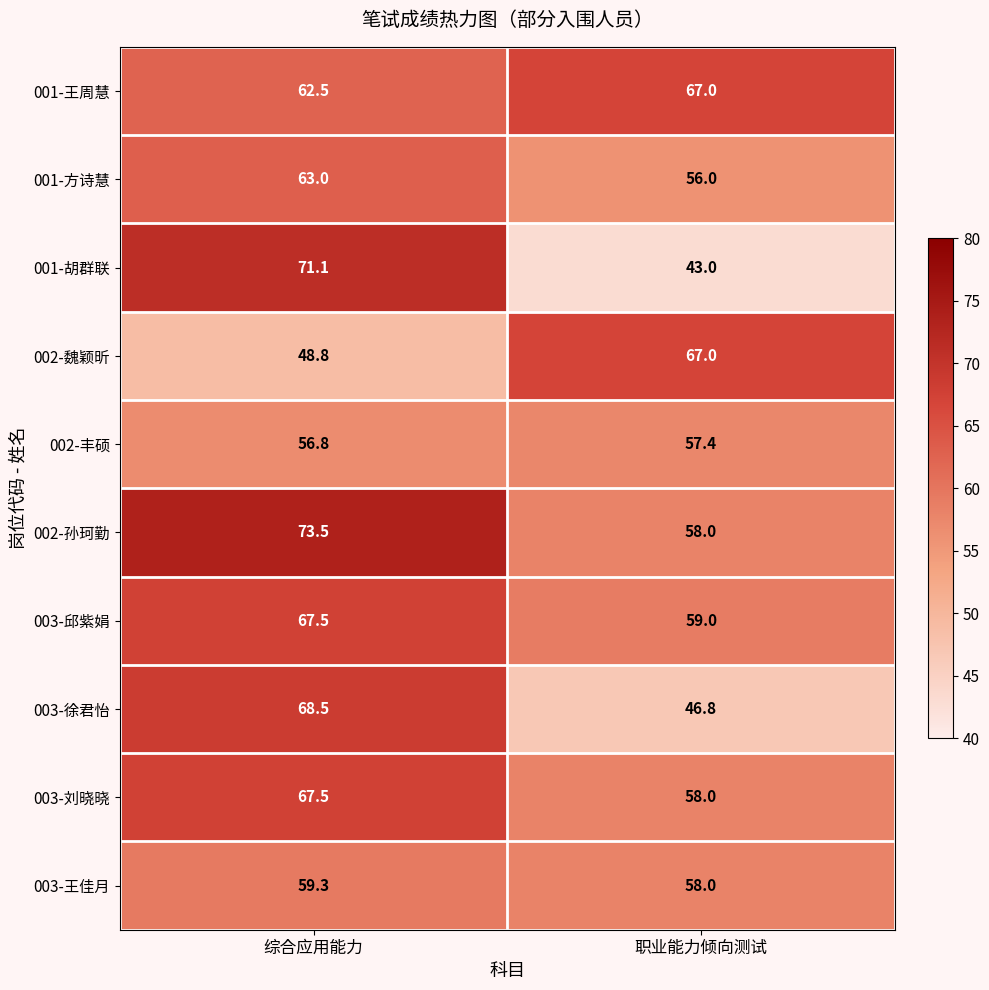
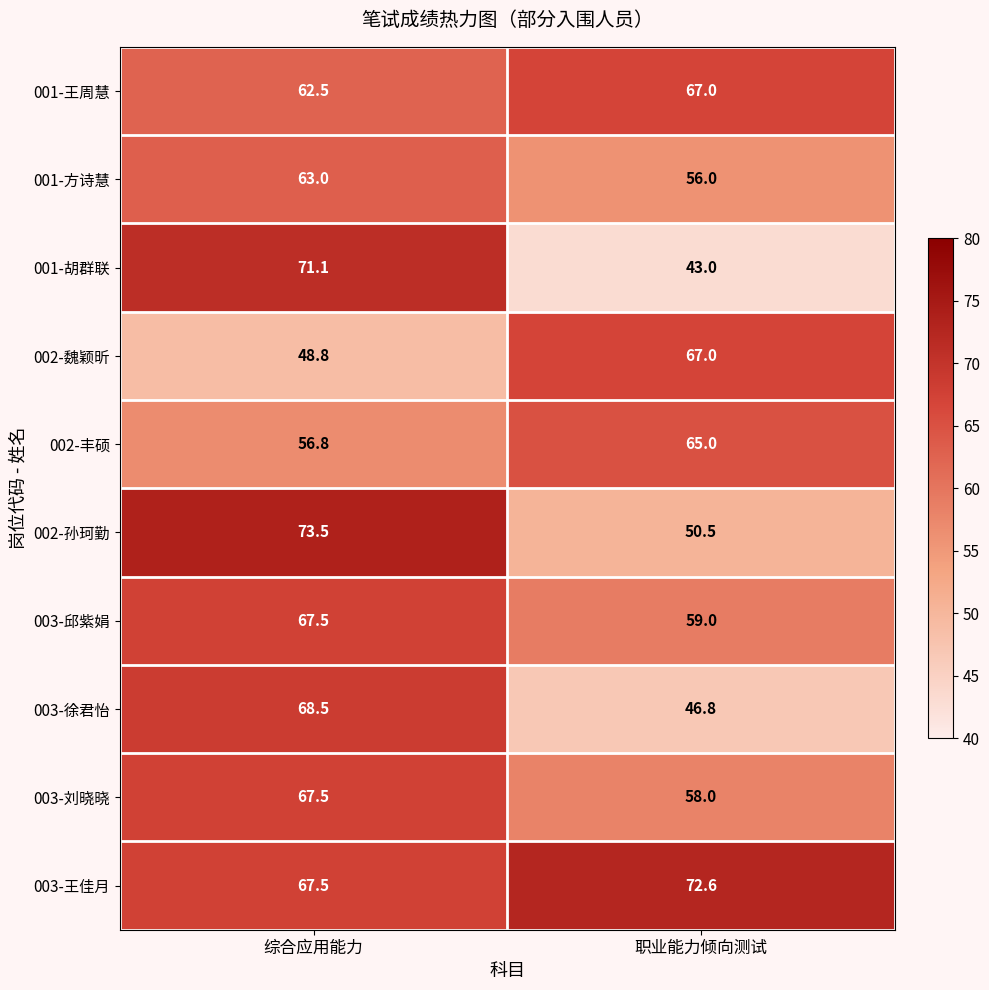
  {
    "001-王周慧": {
      "综合应用能力": 62.5,
      "职业能力倾向测试": 67.0
    },
    "001-方诗慧": {
      "综合应用能力": 63.0,
      "职业能力倾向测试": 56.0
    },
    "001-胡群联": {
      "综合应用能力": 71.1,
      "职业能力倾向测试": 43.0
    },
    "002-魏颖昕": {
      "综合应用能力": 48.8,
      "职业能力倾向测试": 67.0
    },
    "002-丰硕": {
      "综合应用能力": 56.8,
-     "职业能力倾向测试": 57.4
+     "职业能力倾向测试": 65.0
    },
    "002-孙珂勤": {
      "综合应用能力": 73.5,
-     "职业能力倾向测试": 58.0
+     "职业能力倾向测试": 50.5
    },
    "003-邱紫娟": {
      "综合应用能力": 67.5,
      "职业能力倾向测试": 59.0
    },
    "003-徐君怡": {
      "综合应用能力": 68.5,
      "职业能力倾向测试": 46.8
    },
    "003-刘晓晓": {
      "综合应用能力": 67.5,
      "职业能力倾向测试": 58.0
    },
    "003-王佳月": {
-     "综合应用能力": 59.3,
-     "职业能力倾向测试": 58.0
+     "综合应用能力": 67.5,
+     "职业能力倾向测试": 72.6
    }
  }
